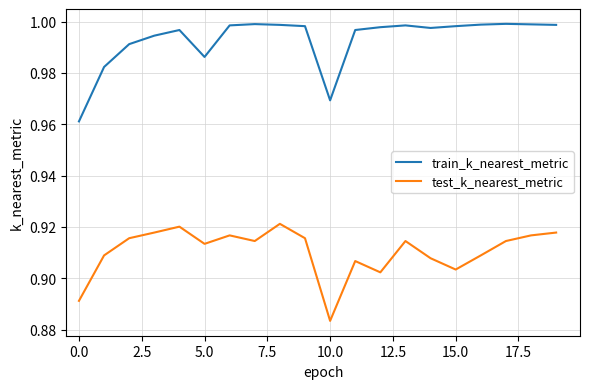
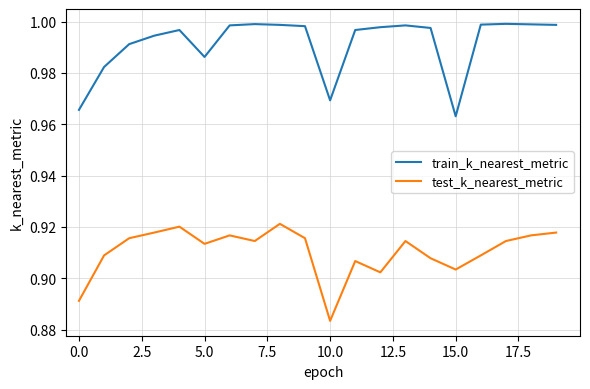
  {
    "train_k_nearest_metric": {
-     "0.0": 0.961,
+     "0.0": 0.966,
      "5.0": 0.986,
      "10.0": 0.969,
-     "15.0": 0.998
+     "15.0": 0.963
    },
    "test_k_nearest_metric": {
      "0.0": 0.891,
      "5.0": 0.913,
      "10.0": 0.883,
      "15.0": 0.903
    }
  }
